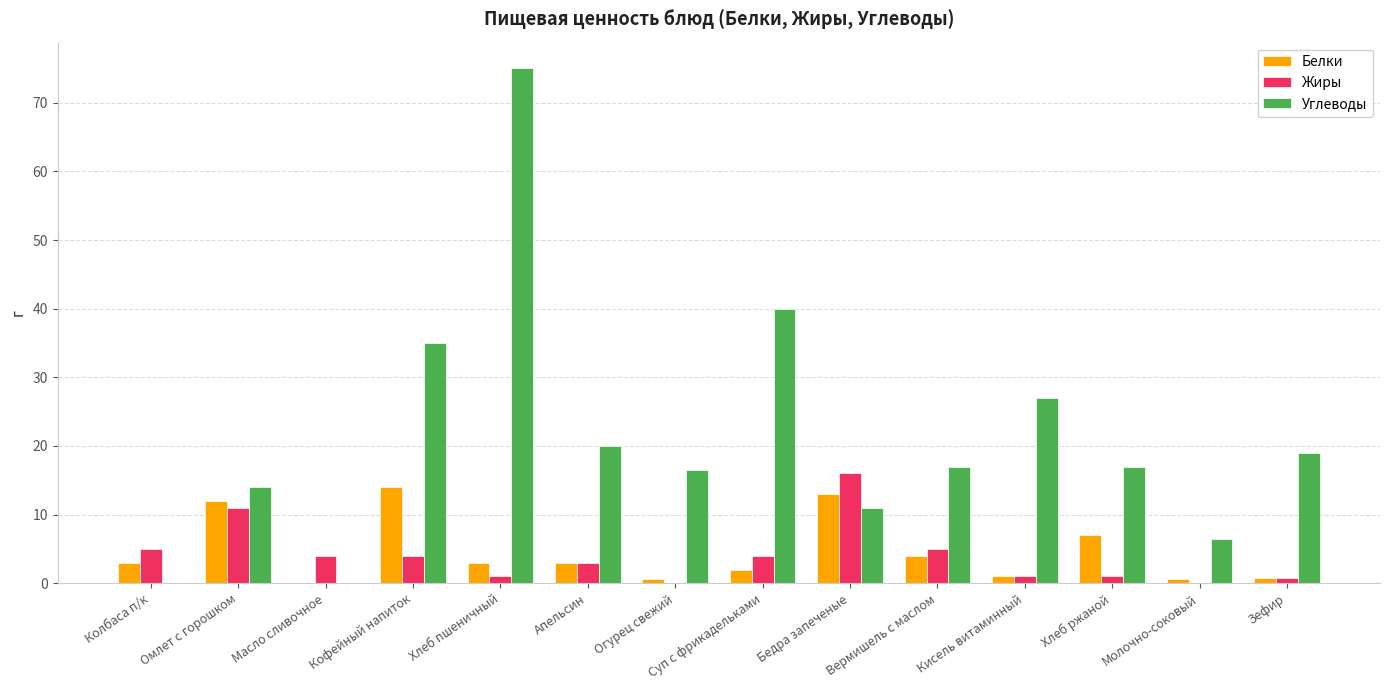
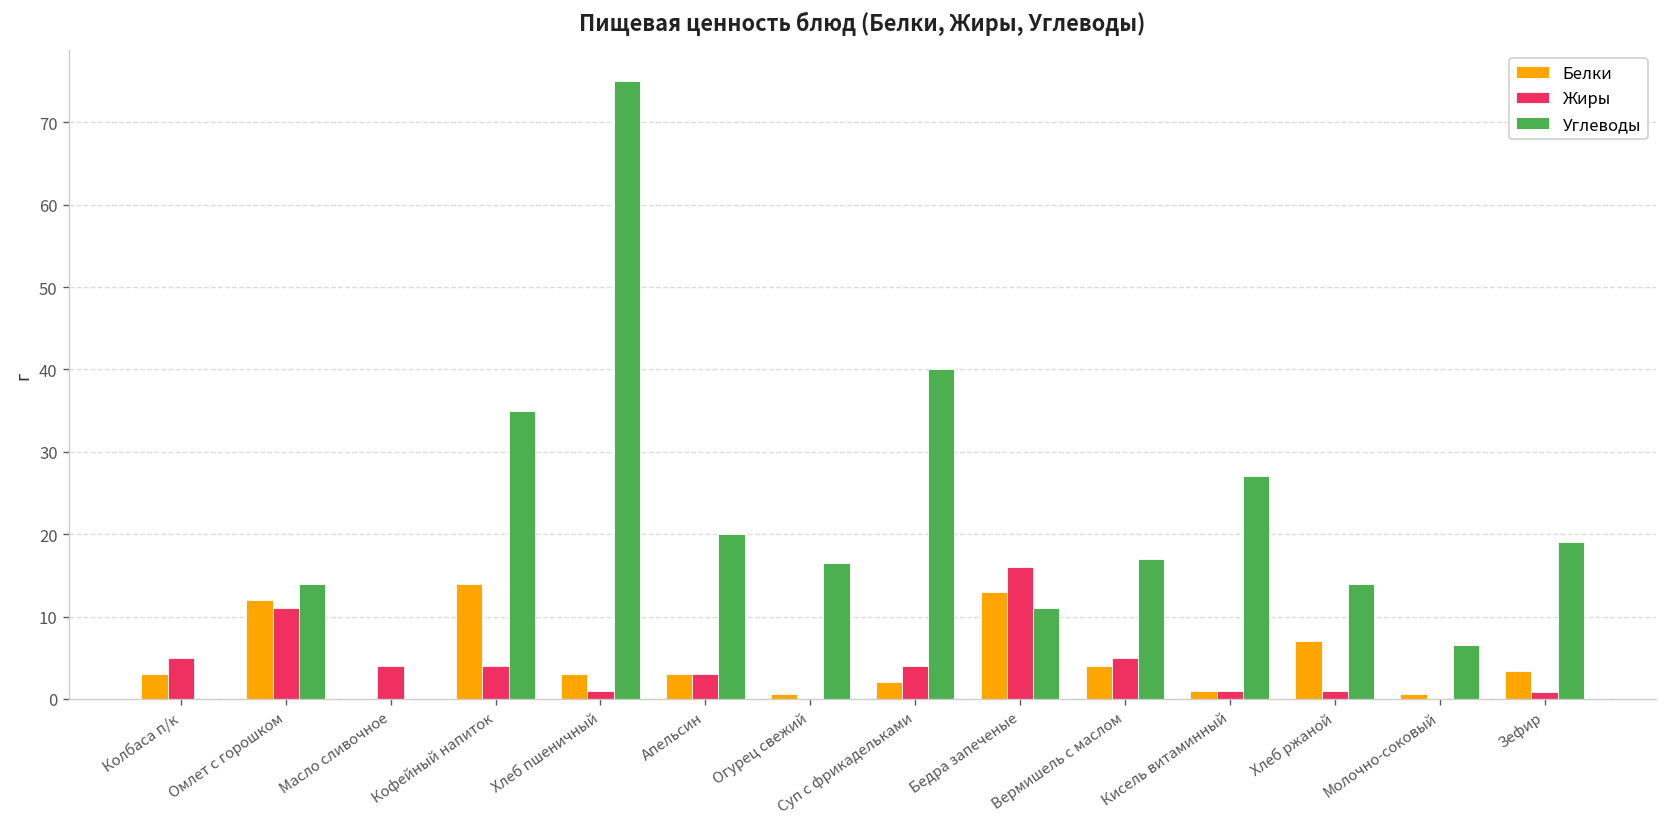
  {
    "Белки": {
      "Колбаса п/к": 3,
      "Омлет с горошком": 12,
      "Масло сливочное": 0,
      "Кофейный напиток": 14,
      "Хлеб пшеничный": 3,
      "Апельсин": 3,
      "Огурец свежий": 1,
      "Суп с фрикадельками": 2,
      "Бедра запеченые": 13,
      "Вермишель с маслом": 4,
      "Кисель витаминный": 1,
      "Хлеб ржаной": 7,
      "Молочно-соковый": 1,
-     "Зефир": 1
+     "Зефир": 3
    },
    "Жиры": {
      "Колбаса п/к": 5,
      "Омлет с горошком": 11,
      "Масло сливочное": 4,
      "Кофейный напиток": 4,
      "Хлеб пшеничный": 1,
      "Апельсин": 3,
      "Огурец свежий": 0,
      "Суп с фрикадельками": 4,
      "Бедра запеченые": 16,
      "Вермишель с маслом": 5,
      "Кисель витаминный": 1,
      "Хлеб ржаной": 1,
      "Молочно-соковый": 0,
      "Зефир": 1
    },
    "Углеводы": {
      "Колбаса п/к": 0,
      "Омлет с горошком": 14,
      "Масло сливочное": 0,
      "Кофейный напиток": 35,
      "Хлеб пшеничный": 75,
      "Апельсин": 20,
      "Огурец свежий": 17,
      "Суп с фрикадельками": 40,
      "Бедра запеченые": 11,
      "Вермишель с маслом": 17,
      "Кисель витаминный": 27,
-     "Хлеб ржаной": 17,
+     "Хлеб ржаной": 14,
      "Молочно-соковый": 7,
      "Зефир": 19
    }
  }
